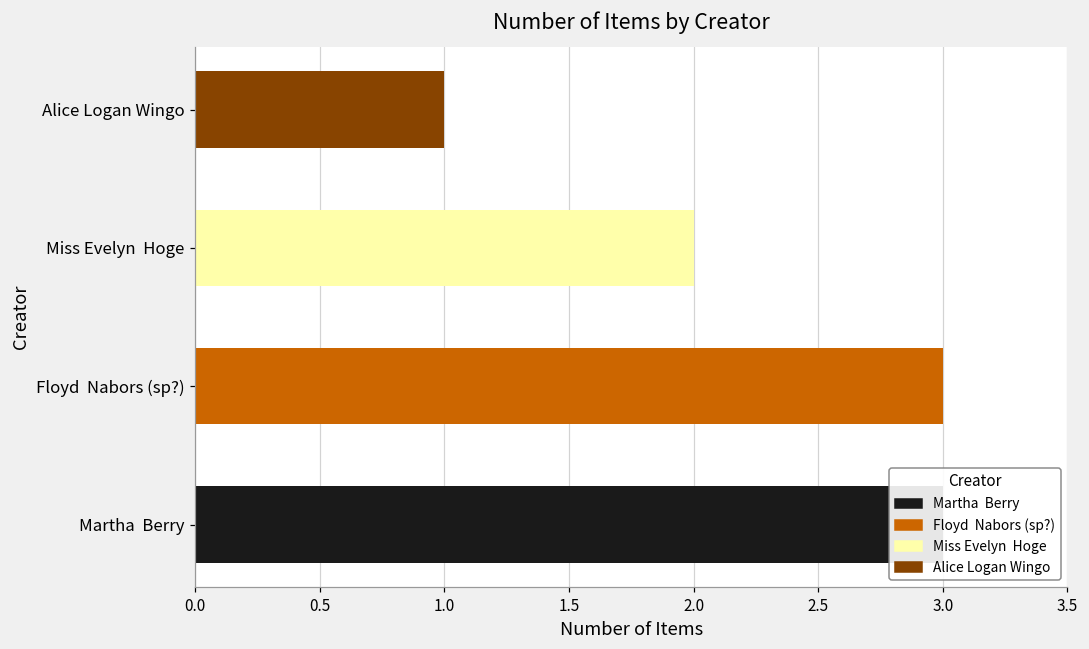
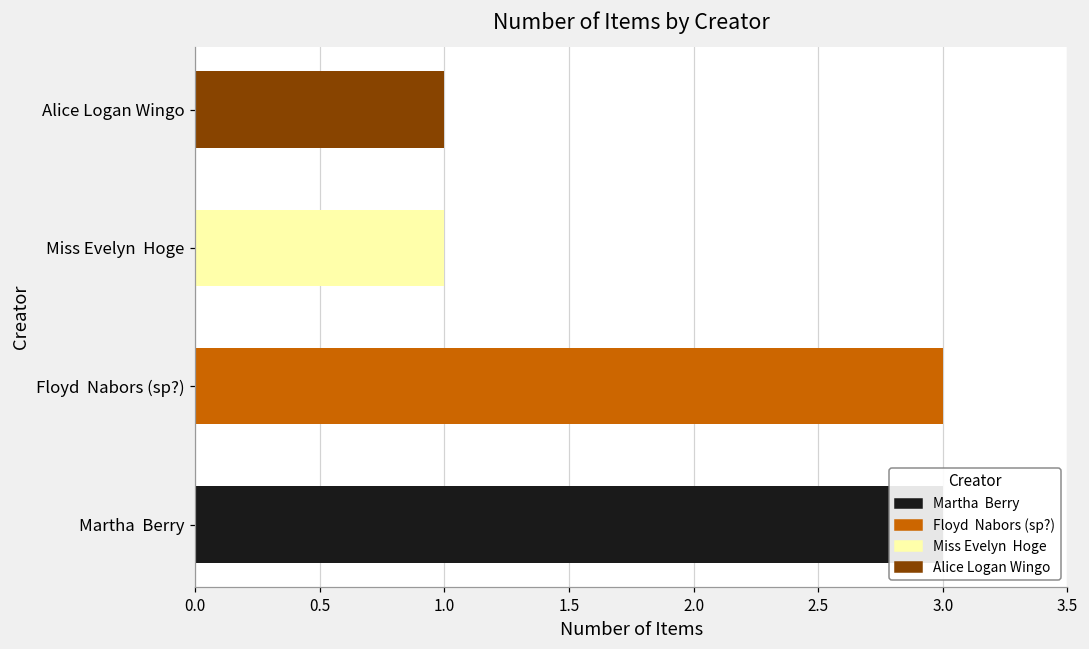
  {
    "Alice Logan Wingo": 1,
-   "Miss Evelyn Hoge": 2,
+   "Miss Evelyn Hoge": 1,
    "Floyd Nabors (sp?)": 3
  }
